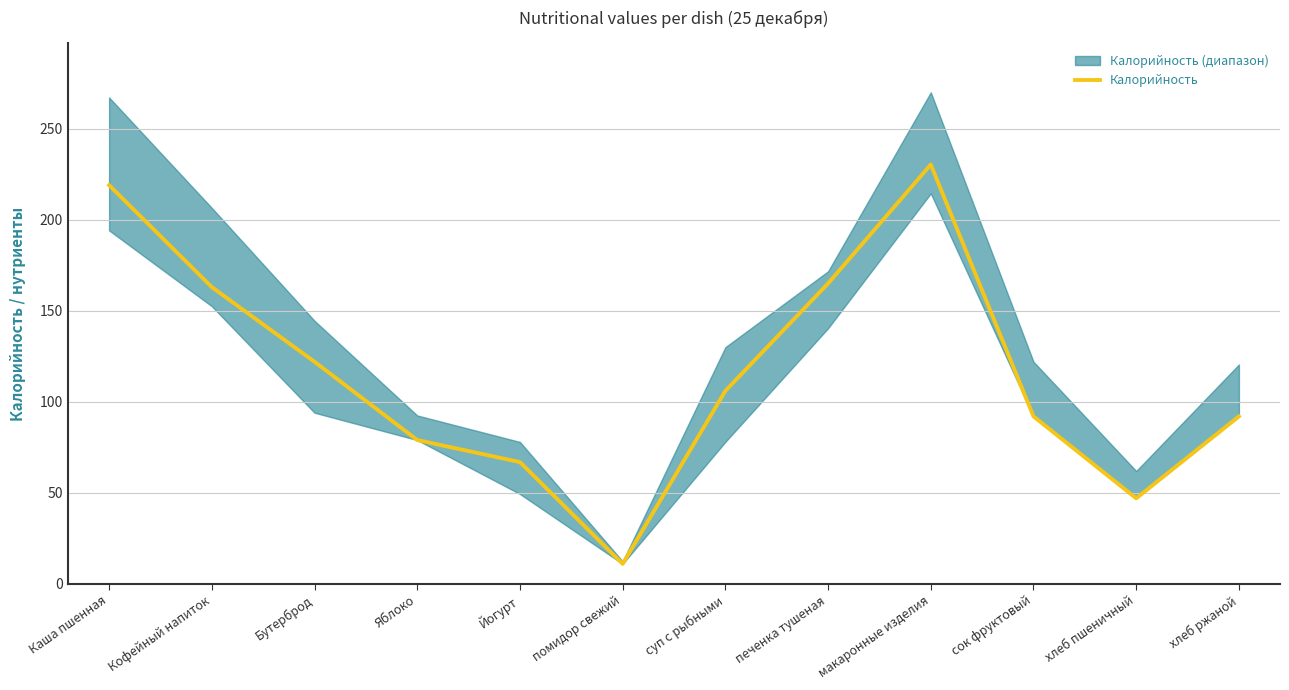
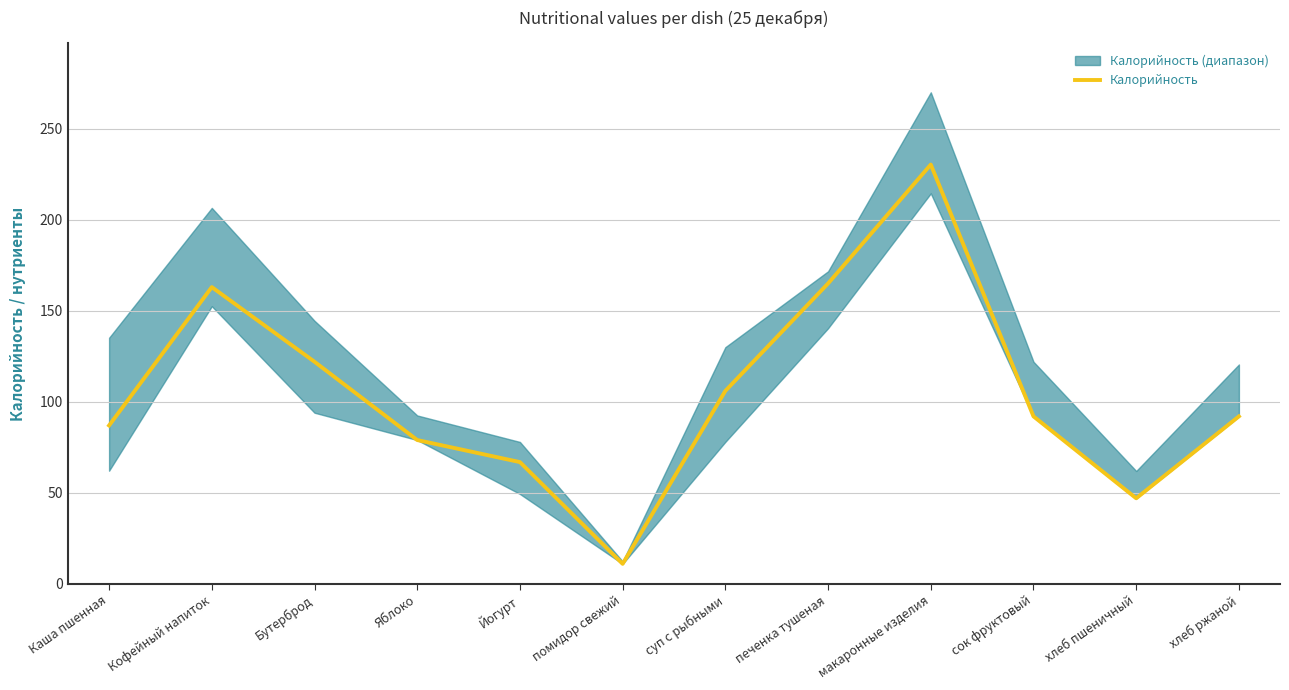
  {
    "Калорийность": {
-     "Каша пшенная": 219,
+     "Каша пшенная": 87,
      "Кофейный напиток": 163,
      "Бутерброд": 122,
      "Яблоко": 79,
      "Йогурт": 67,
      "суп с рыбными": 106,
      "печенка тушеная": 165,
      "макаронные изделия": 230,
      "сок фруктовый": 92,
      "хлеб пшеничный": 47,
      "хлеб ржаной": 92
    }
  }
